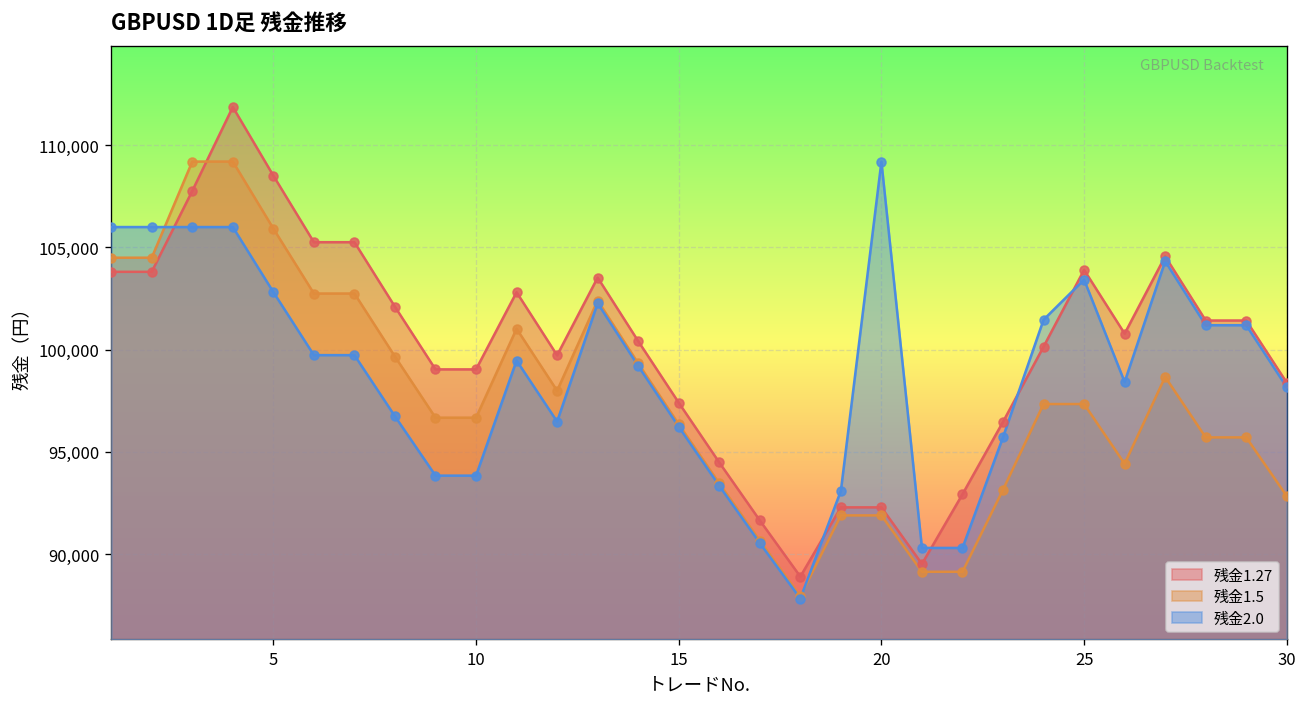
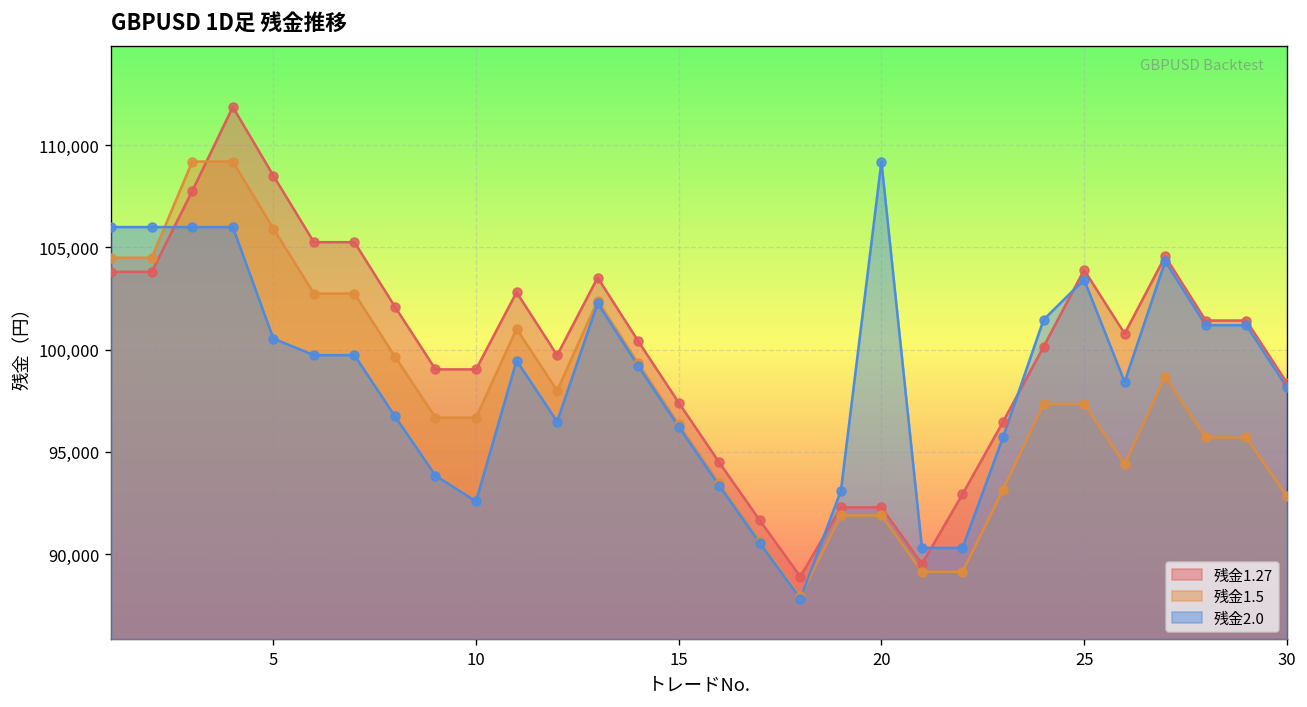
  {
    "残金2.0": {
-     "5": "102,800",
-     "10": "93,800",
+     "5": "100,500",
+     "10": "92,600",
      "20": "109,200",
      "25": "103,400",
      "30": "98,200"
    }
  }
